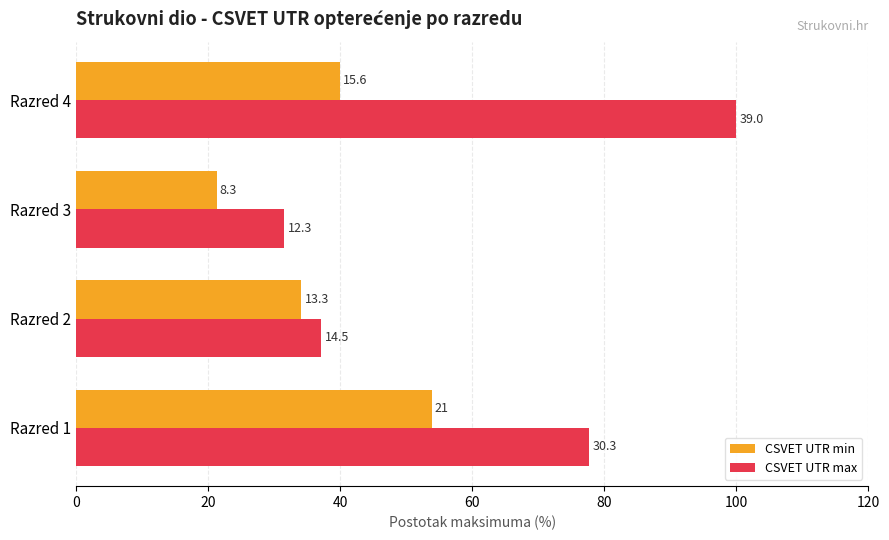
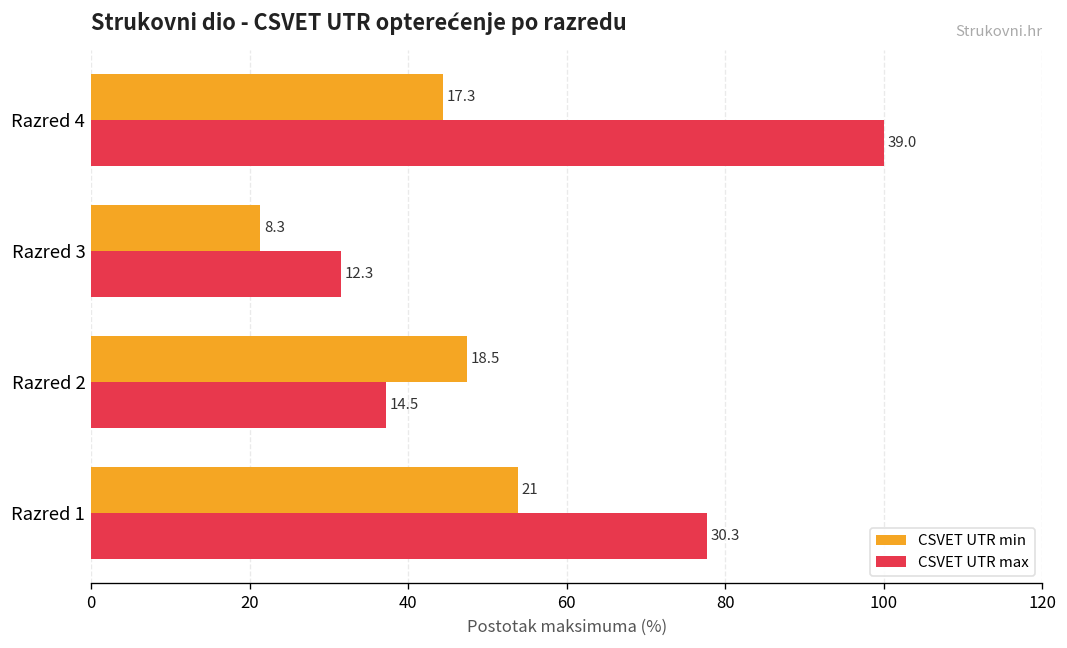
  {
    "CSVET UTR min": {
-     "Razred 4": 15.6,
-     "Razred 2": 13.3
+     "Razred 4": 17.3,
+     "Razred 2": 18.5
    }
  }
